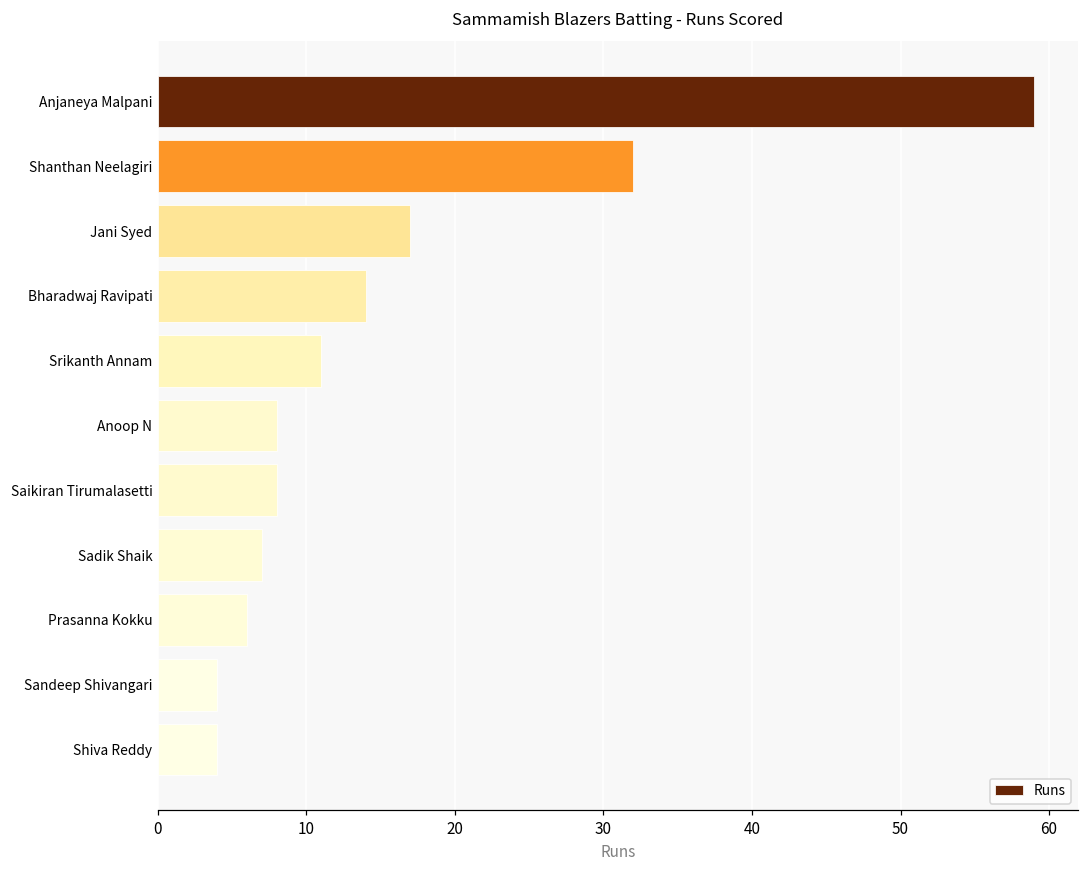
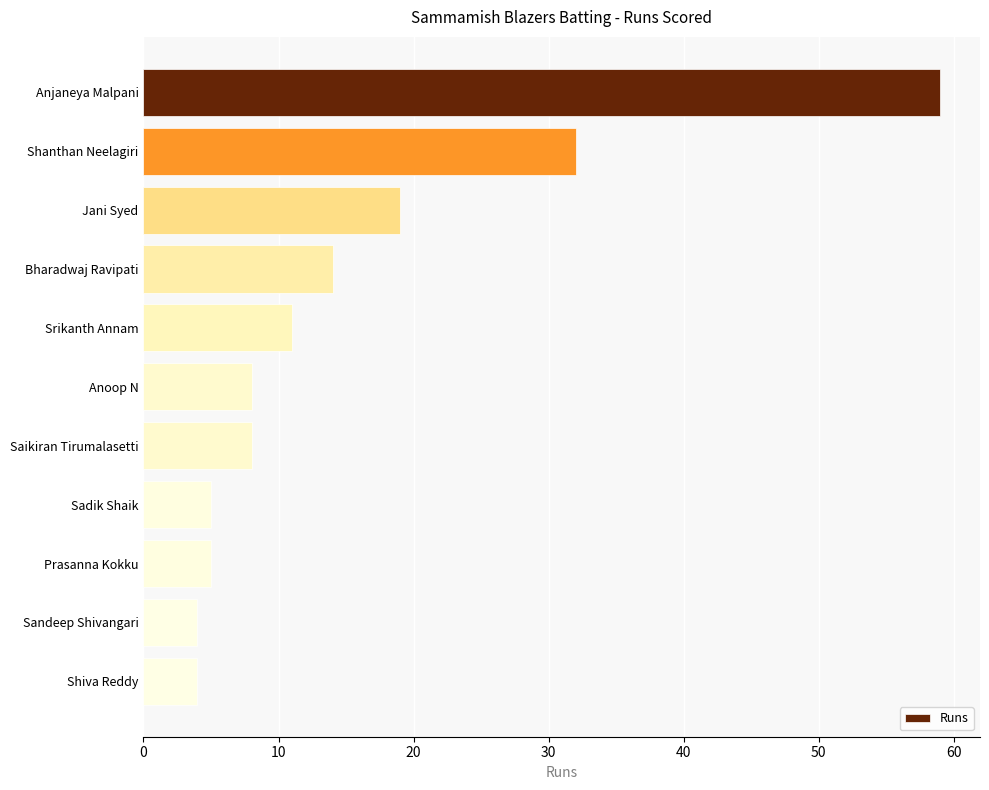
  {
    "Anjaneya Malpani": 59,
    "Shanthan Neelagiri": 32,
-   "Jani Syed": 17,
+   "Jani Syed": 19,
    "Bharadwaj Ravipati": 14,
    "Srikanth Annam": 11,
    "Anoop N": 8,
    "Saikiran Tirumalasetti": 8,
-   "Sadik Shaik": 7,
-   "Prasanna Kokku": 6,
+   "Sadik Shaik": 5,
+   "Prasanna Kokku": 5,
    "Sandeep Shivangari": 4,
    "Shiva Reddy": 4
  }
